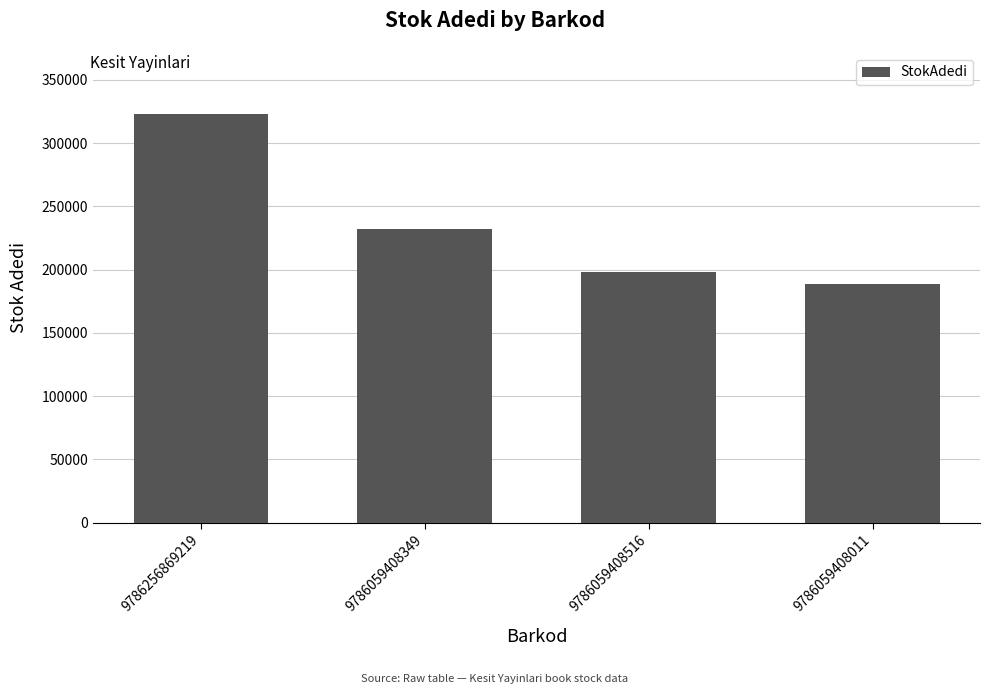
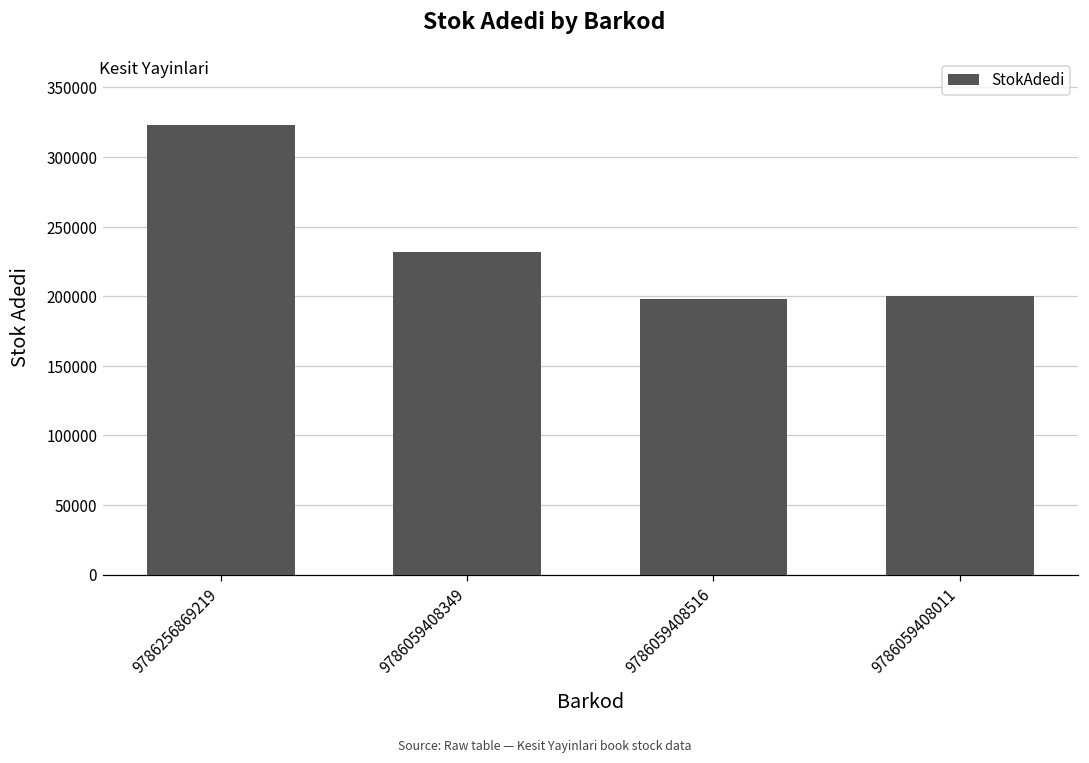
  {
    "9786256869219": 323000,
    "9786059408349": 232000,
    "9786059408516": 198000,
-   "9786059408011": 189000
+   "9786059408011": 200000
  }
